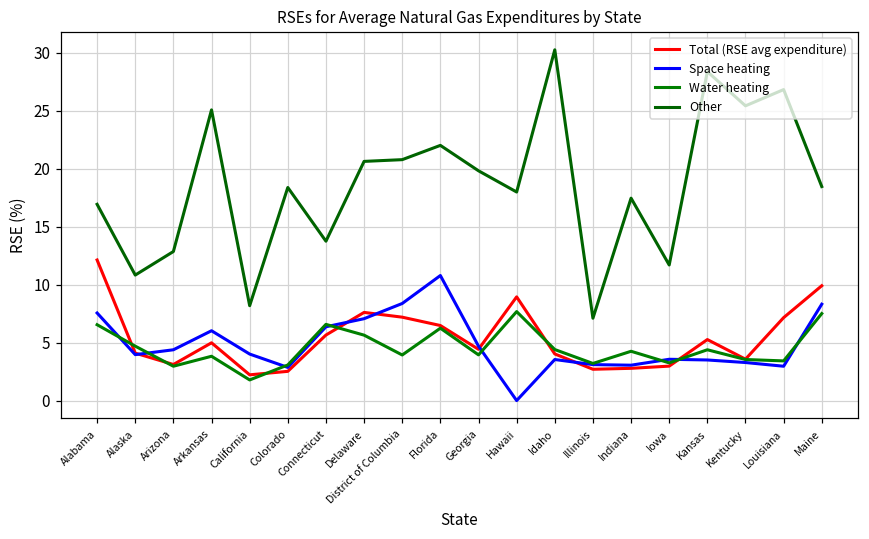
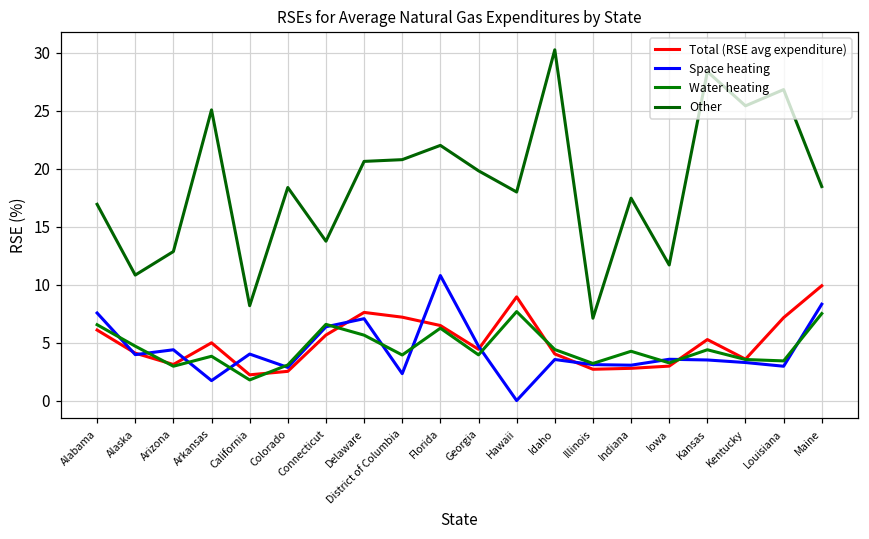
  {
    "Total (RSE avg expenditure)": {
-     "Alabama": 12.1,
+     "Alabama": 6.1,
      "Arkansas": 5.0,
      "California": 2.2,
      "Colorado": 2.5,
      "Connecticut": 5.7,
      "Delaware": 7.6,
      "District of Columbia": 7.2,
      "Georgia": 4.4,
      "Hawaii": 8.9,
      "Idaho": 4.0,
      "Illinois": 2.7,
      "Indiana": 2.8,
      "Iowa": 3.0,
      "Kansas": 5.3,
      "Louisiana": 7.2,
      "Maine": 9.9
    },
    "Space heating": {
      "Alabama": 7.6,
      "Arizona": 4.4,
-     "Arkansas": 6.0,
+     "Arkansas": 1.7,
      "California": 4.0,
      "Delaware": 7.1,
-     "District of Columbia": 8.4,
+     "District of Columbia": 2.3,
      "Florida": 10.8,
      "Georgia": 4.7,
      "Hawaii": 0.0,
      "Idaho": 3.5,
      "Indiana": 3.1,
      "Iowa": 3.6,
      "Kansas": 3.5,
      "Kentucky": 3.3,
      "Louisiana": 3.0,
      "Maine": 8.3
    }
  }
